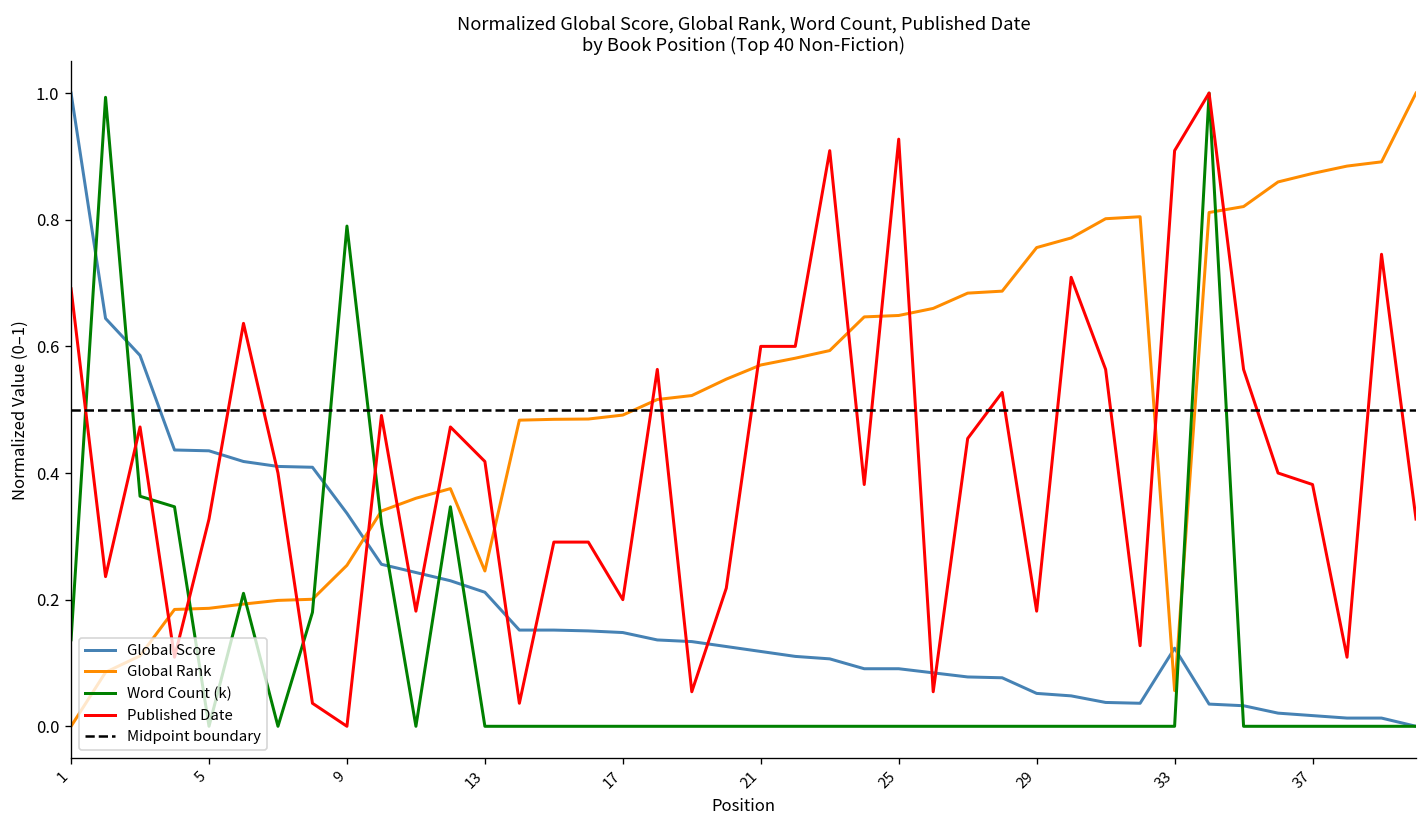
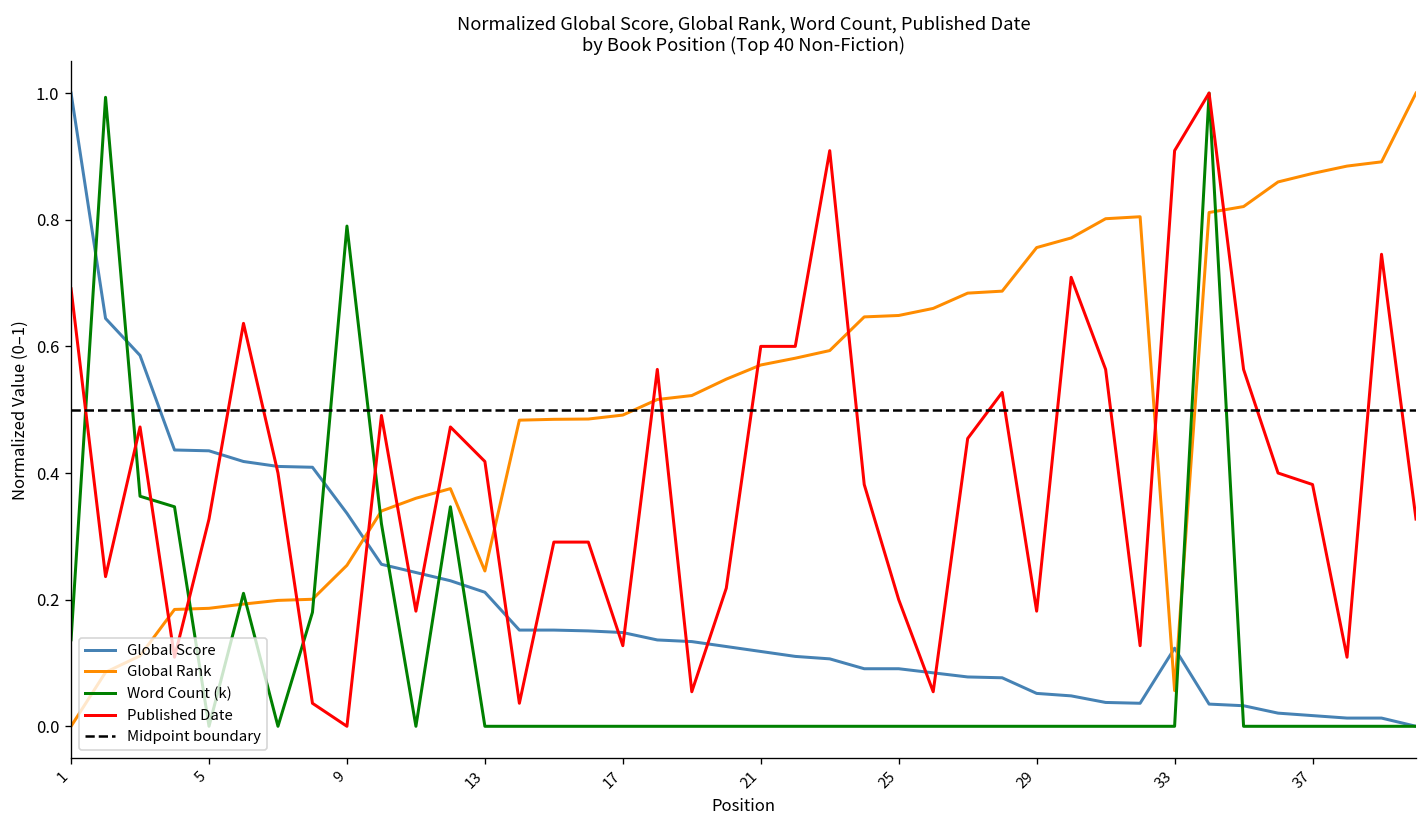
  {
    "Global Score": {
      "1": 1.00,
      "5": 0.44,
      "9": 0.34,
      "13": 0.21,
      "17": 0.15,
      "21": 0.12,
      "25": 0.09,
      "29": 0.05,
      "33": 0.12,
      "37": 0.02
    },
    "Global Rank": {
      "1": 0.00,
      "5": 0.19,
      "9": 0.25,
      "13": 0.25,
      "17": 0.49,
      "21": 0.57,
      "25": 0.65,
      "29": 0.76,
      "33": 0.06,
      "37": 0.87
    },
    "Word Count (k)": {
      "1": 0.14,
      "9": 0.79,
      "13": 0.00,
      "17": 0.00,
      "21": 0.00,
      "25": 0.00,
      "29": 0.00,
      "33": 0.00,
      "37": 0.00
    },
    "Published Date": {
      "1": 0.69,
      "5": 0.33,
      "9": 0.00,
      "13": 0.42,
-     "17": 0.20,
+     "17": 0.13,
      "21": 0.60,
-     "25": 0.93,
+     "25": 0.20,
      "29": 0.18,
      "33": 0.91,
      "37": 0.38
    }
  }
